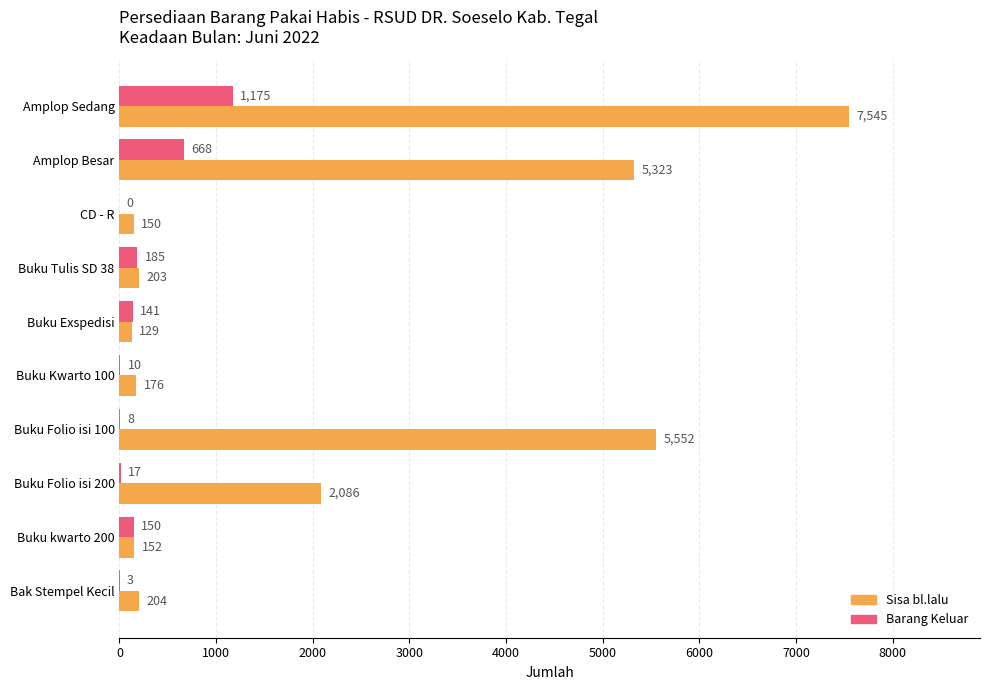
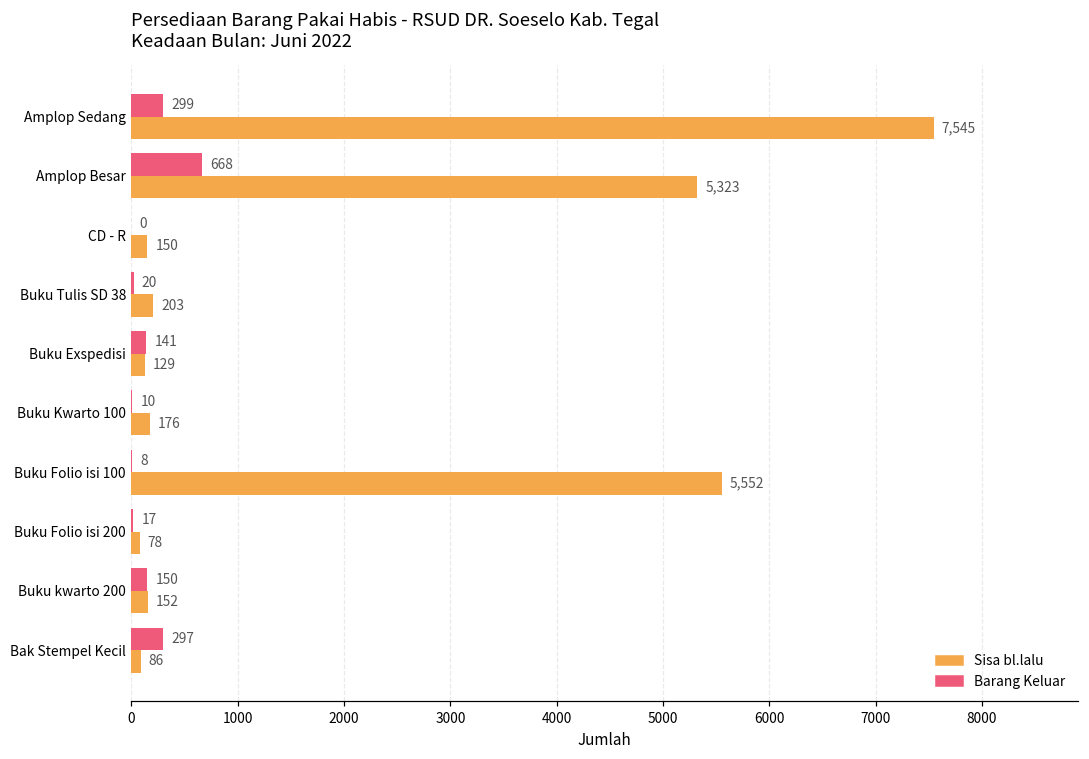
  {
    "Sisa bl.lalu": {
      "Amplop Sedang": "7,545",
      "Amplop Besar": "5,323",
      "CD - R": "150",
      "Buku Tulis SD 38": "203",
      "Buku Exspedisi": "129",
      "Buku Kwarto 100": "176",
      "Buku Folio isi 100": "5,552",
-     "Buku Folio isi 200": "2,086",
+     "Buku Folio isi 200": "78",
      "Buku kwarto 200": "152",
-     "Bak Stempel Kecil": "204"
+     "Bak Stempel Kecil": "86"
    },
    "Barang Keluar": {
-     "Amplop Sedang": "1,175",
+     "Amplop Sedang": "299",
      "Amplop Besar": "668",
      "CD - R": "0",
-     "Buku Tulis SD 38": "185",
+     "Buku Tulis SD 38": "20",
      "Buku Exspedisi": "141",
      "Buku Kwarto 100": "10",
      "Buku Folio isi 100": "8",
      "Buku Folio isi 200": "17",
      "Buku kwarto 200": "150",
-     "Bak Stempel Kecil": "3"
+     "Bak Stempel Kecil": "297"
    }
  }
